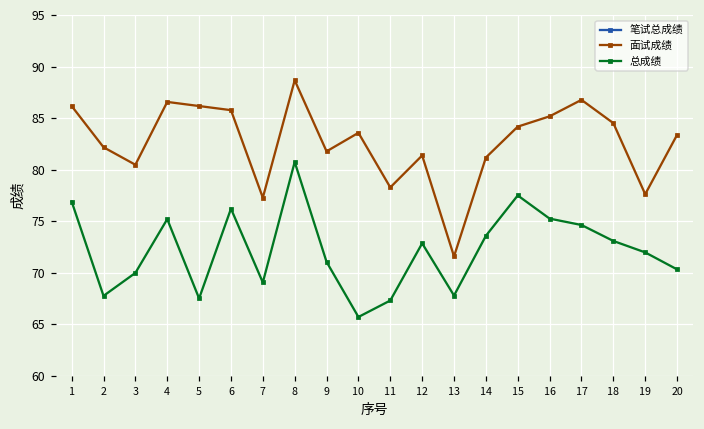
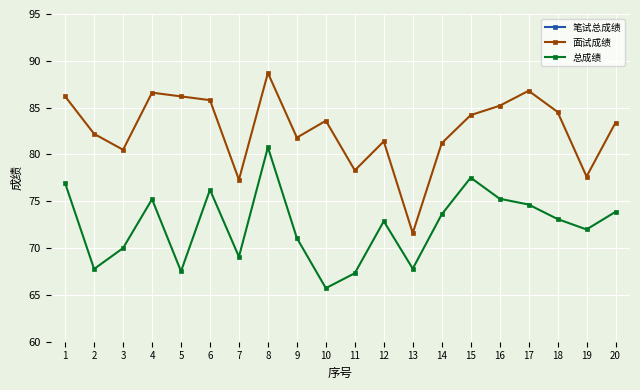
  {
    "面试成绩": {
      "1": 86,
      "2": 82,
      "3": 81,
      "4": 87,
      "5": 86,
      "6": 86,
      "7": 77,
      "8": 89,
      "9": 82,
      "10": 84,
      "11": 78,
      "12": 81,
      "13": 72,
      "14": 81,
      "15": 84,
      "16": 85,
      "17": 87,
      "18": 85,
      "19": 78,
      "20": 83
    },
    "总成绩": {
      "1": 77,
      "2": 68,
      "3": 70,
      "4": 75,
      "5": 68,
      "6": 76,
      "7": 69,
      "8": 81,
      "9": 71,
      "10": 66,
      "11": 67,
      "12": 73,
      "13": 68,
      "14": 74,
      "15": 78,
      "16": 75,
      "17": 75,
      "18": 73,
      "19": 72,
-     "20": 70
+     "20": 74
    }
  }
